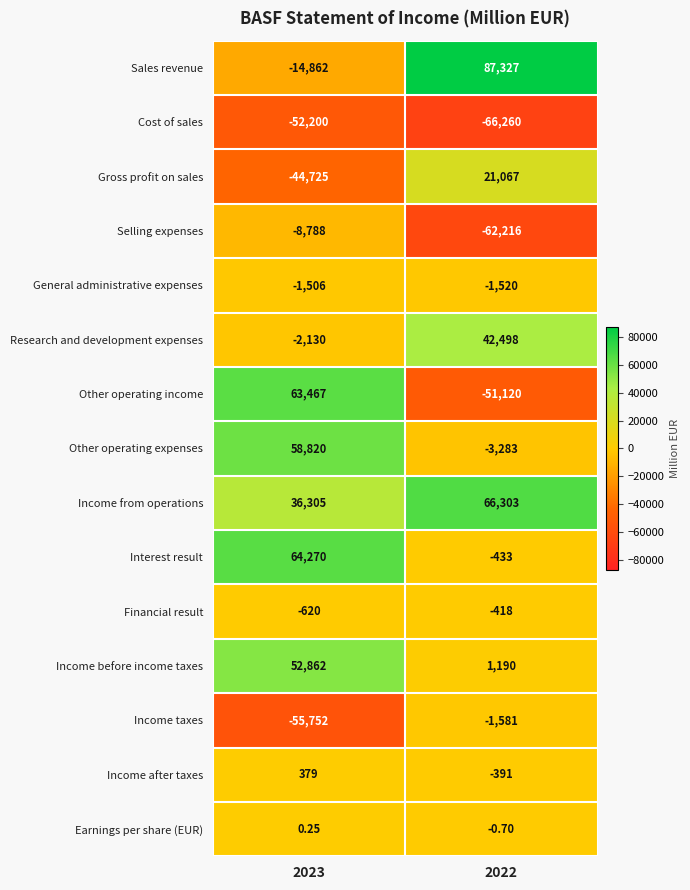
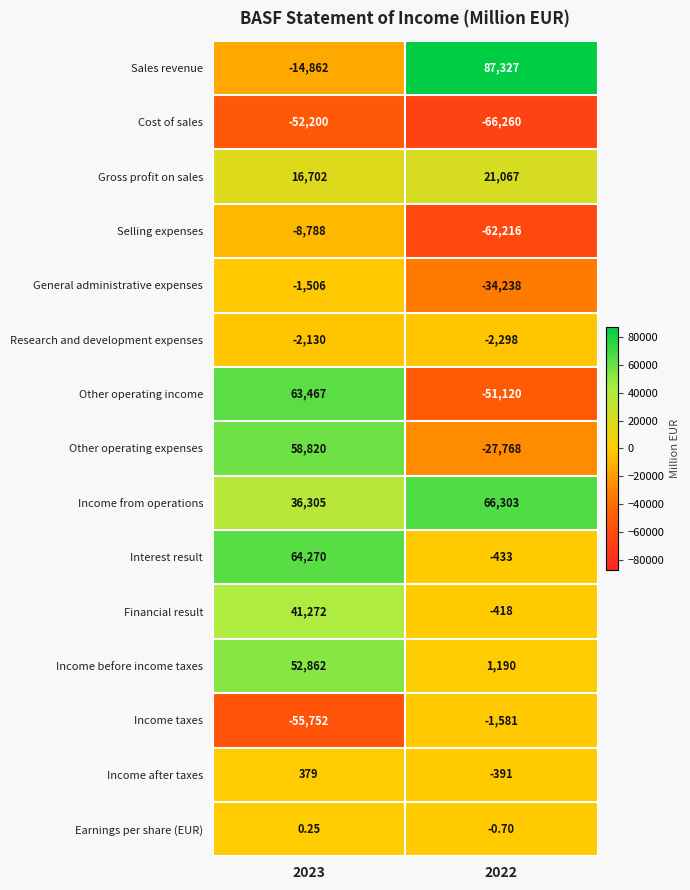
  {
    "Sales revenue": {
      "2023": "-14,862",
      "2022": "87,327"
    },
    "Cost of sales": {
      "2023": "-52,200",
      "2022": "-66,260"
    },
    "Gross profit on sales": {
-     "2023": "-44,725",
+     "2023": "16,702",
      "2022": "21,067"
    },
    "Selling expenses": {
      "2023": "-8,788",
      "2022": "-62,216"
    },
    "General administrative expenses": {
      "2023": "-1,506",
-     "2022": "-1,520"
+     "2022": "-34,238"
    },
    "Research and development expenses": {
      "2023": "-2,130",
-     "2022": "42,498"
+     "2022": "-2,298"
    },
    "Other operating income": {
      "2023": "63,467",
      "2022": "-51,120"
    },
    "Other operating expenses": {
      "2023": "58,820",
-     "2022": "-3,283"
+     "2022": "-27,768"
    },
    "Income from operations": {
      "2023": "36,305",
      "2022": "66,303"
    },
    "Interest result": {
      "2023": "64,270",
      "2022": "-433"
    },
    "Financial result": {
-     "2023": "-620",
+     "2023": "41,272",
      "2022": "-418"
    },
    "Income before income taxes": {
      "2023": "52,862",
      "2022": "1,190"
    },
    "Income taxes": {
      "2023": "-55,752",
      "2022": "-1,581"
    },
    "Income after taxes": {
      "2023": "379",
      "2022": "-391"
    },
    "Earnings per share (EUR)": {
      "2023": "0.25",
      "2022": "-0.70"
    }
  }
